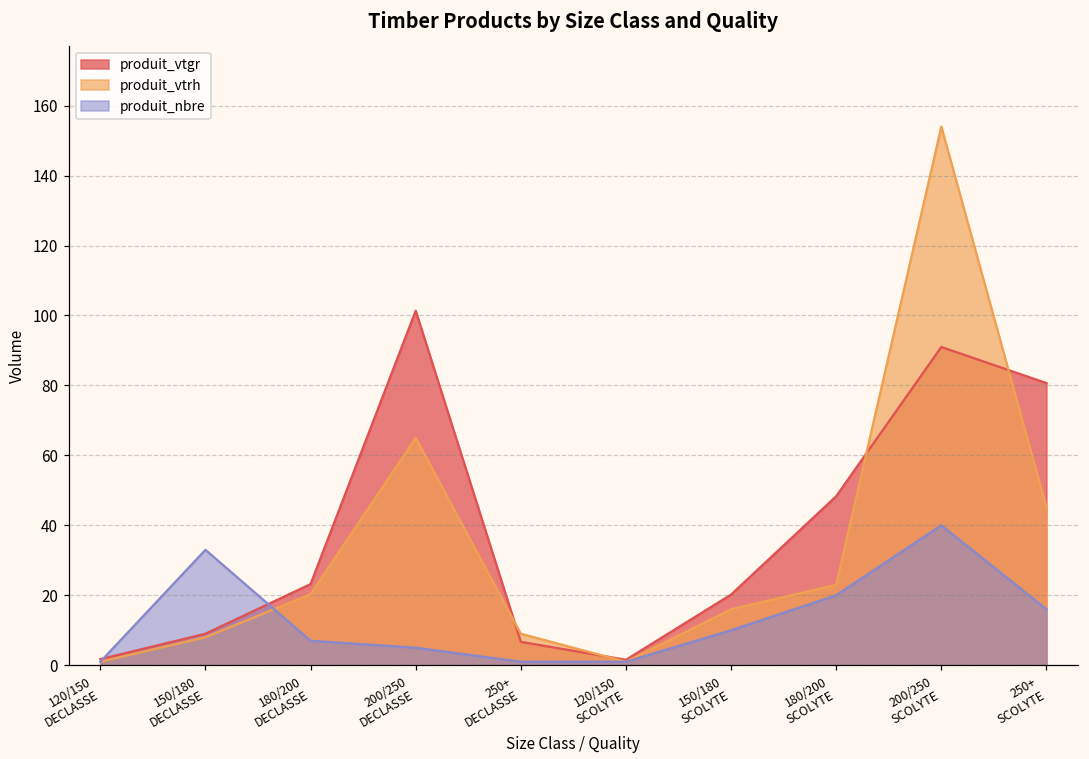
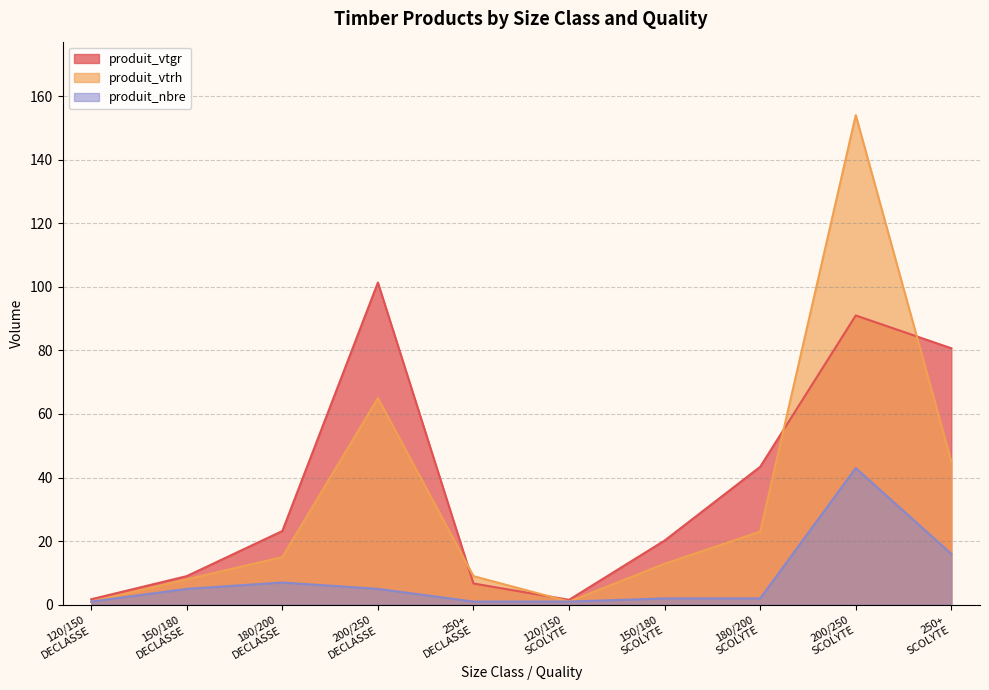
  {
    "produit_vtgr": {
      "150/180 DECLASSE": 9,
      "180/200 DECLASSE": 23,
      "200/250 DECLASSE": 101,
      "250+ DECLASSE": 7,
      "150/180 SCOLYTE": 20,
-     "180/200 SCOLYTE": 48,
+     "180/200 SCOLYTE": 43,
      "200/250 SCOLYTE": 91,
      "250+ SCOLYTE": 81
    },
    "produit_vtrh": {
      "150/180 DECLASSE": 8,
-     "180/200 DECLASSE": 20,
+     "180/200 DECLASSE": 15,
      "200/250 DECLASSE": 65,
      "250+ DECLASSE": 9,
-     "150/180 SCOLYTE": 16,
+     "150/180 SCOLYTE": 13,
      "180/200 SCOLYTE": 23,
      "200/250 SCOLYTE": 154,
      "250+ SCOLYTE": 45
    },
    "produit_nbre": {
-     "150/180 DECLASSE": 33,
+     "150/180 DECLASSE": 5,
      "180/200 DECLASSE": 7,
      "200/250 DECLASSE": 5,
      "250+ DECLASSE": 1,
-     "150/180 SCOLYTE": 10,
-     "180/200 SCOLYTE": 20,
-     "200/250 SCOLYTE": 40,
+     "150/180 SCOLYTE": 2,
+     "180/200 SCOLYTE": 2,
+     "200/250 SCOLYTE": 43,
      "250+ SCOLYTE": 16
    }
  }
